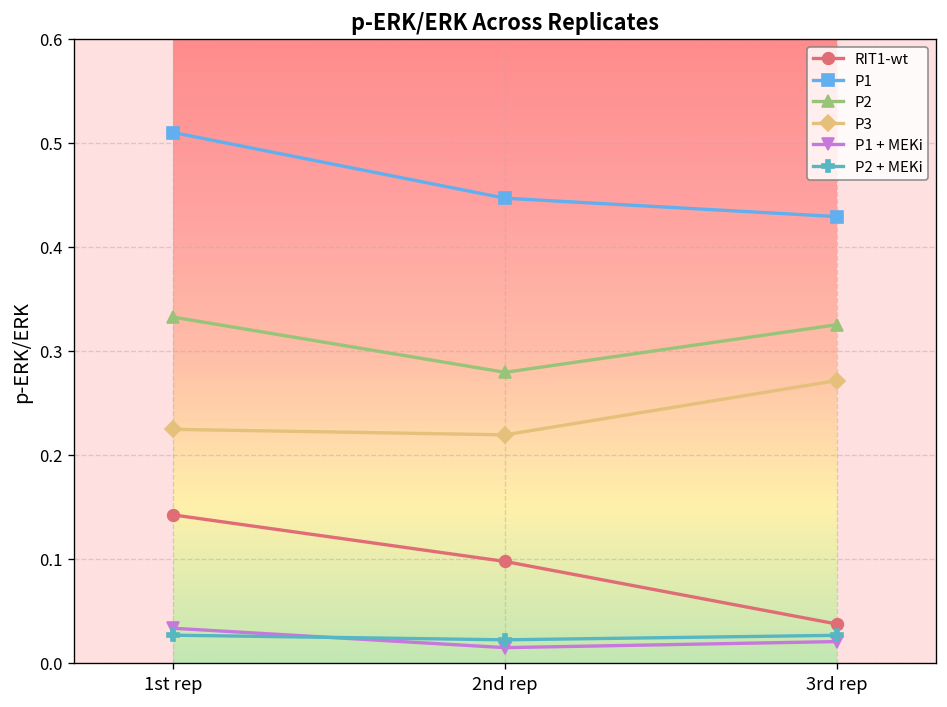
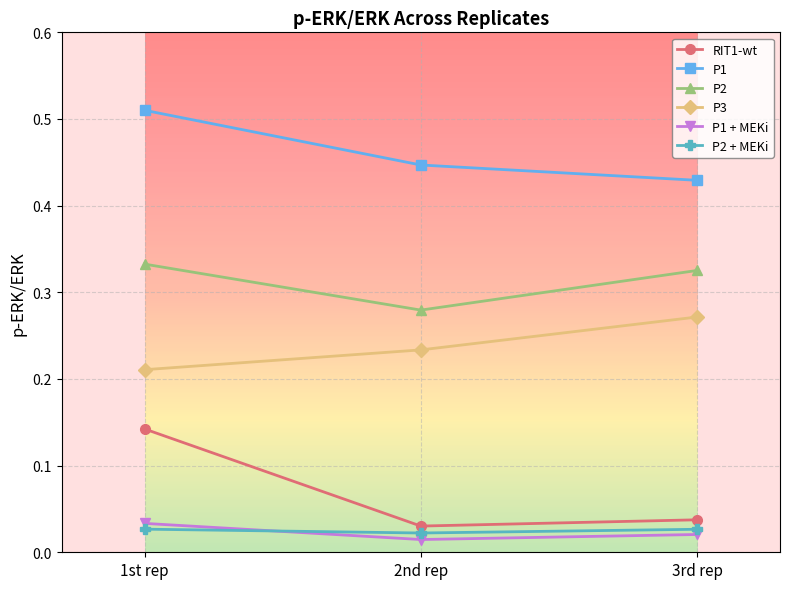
  {
    "RIT1-wt": {
      "1st rep": 0.14,
-     "2nd rep": 0.10,
+     "2nd rep": 0.03,
      "3rd rep": 0.04
    },
    "P2": {
      "1st rep": 0.33,
      "2nd rep": 0.28,
      "3rd rep": 0.33
    },
    "P3": {
-     "1st rep": 0.22,
-     "2nd rep": 0.22,
+     "1st rep": 0.21,
+     "2nd rep": 0.23,
      "3rd rep": 0.27
    },
    "P1 + MEKi": {
      "1st rep": 0.03,
      "2nd rep": 0.01,
      "3rd rep": 0.02
    }
  }
